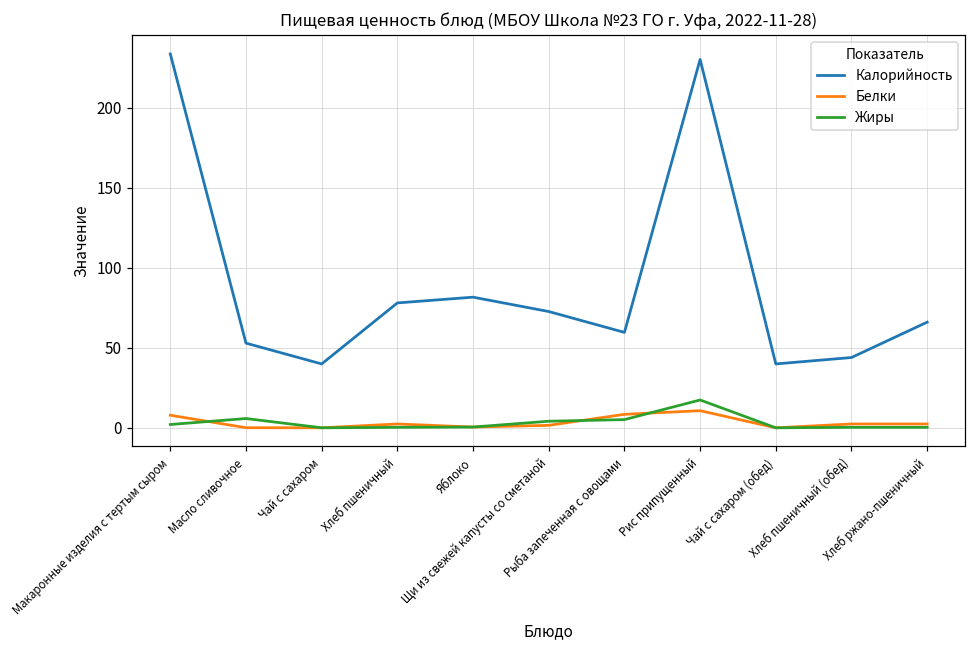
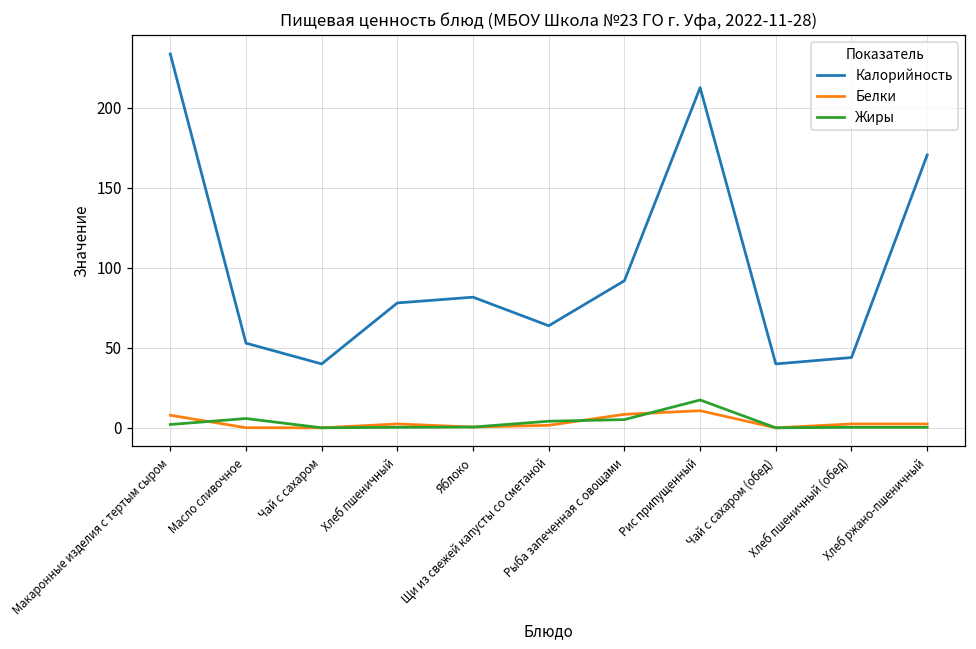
  {
    "Калорийность": {
      "Макаронные изделия с тертым сыром": 234,
      "Масло сливочное": 53,
      "Чай с сахаром": 40,
      "Хлеб пшеничный": 78,
      "Яблоко": 82,
-     "Щи из свежей капусты со сметаной": 73,
-     "Рыба запеченная с овощами": 60,
-     "Рис припущенный": 230,
+     "Щи из свежей капусты со сметаной": 64,
+     "Рыба запеченная с овощами": 92,
+     "Рис припущенный": 212,
      "Чай с сахаром (обед)": 40,
      "Хлеб пшеничный (обед)": 44,
-     "Хлеб ржано-пшеничный": 66
+     "Хлеб ржано-пшеничный": 170
    },
    "Белки": {
      "Макаронные изделия с тертым сыром": 8,
      "Масло сливочное": 0,
      "Хлеб пшеничный": 2,
      "Щи из свежей капусты со сметаной": 2,
      "Рыба запеченная с овощами": 8,
      "Рис припущенный": 11,
      "Хлеб пшеничный (обед)": 2,
      "Хлеб ржано-пшеничный": 2
    },
    "Жиры": {
      "Макаронные изделия с тертым сыром": 2,
      "Масло сливочное": 6,
      "Хлеб пшеничный": 0,
      "Щи из свежей капусты со сметаной": 4,
      "Рыба запеченная с овощами": 5,
      "Рис припущенный": 17,
      "Хлеб пшеничный (обед)": 0,
      "Хлеб ржано-пшеничный": 0
    }
  }
